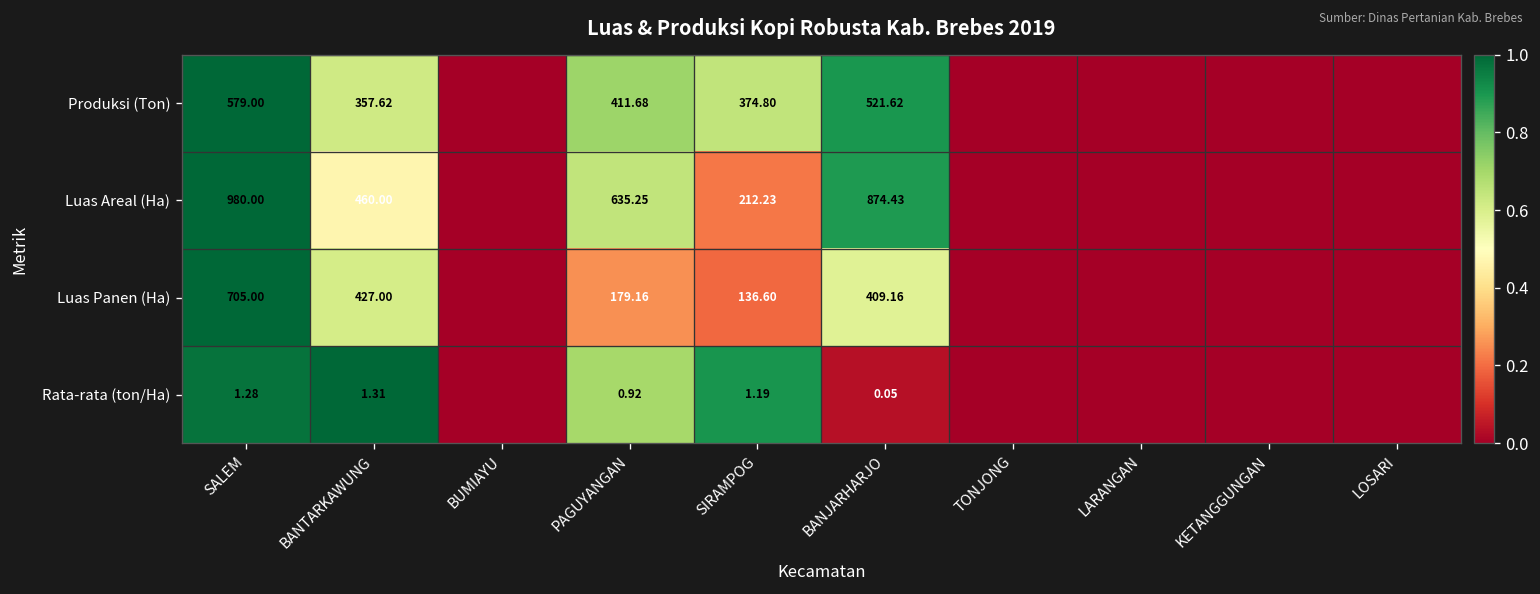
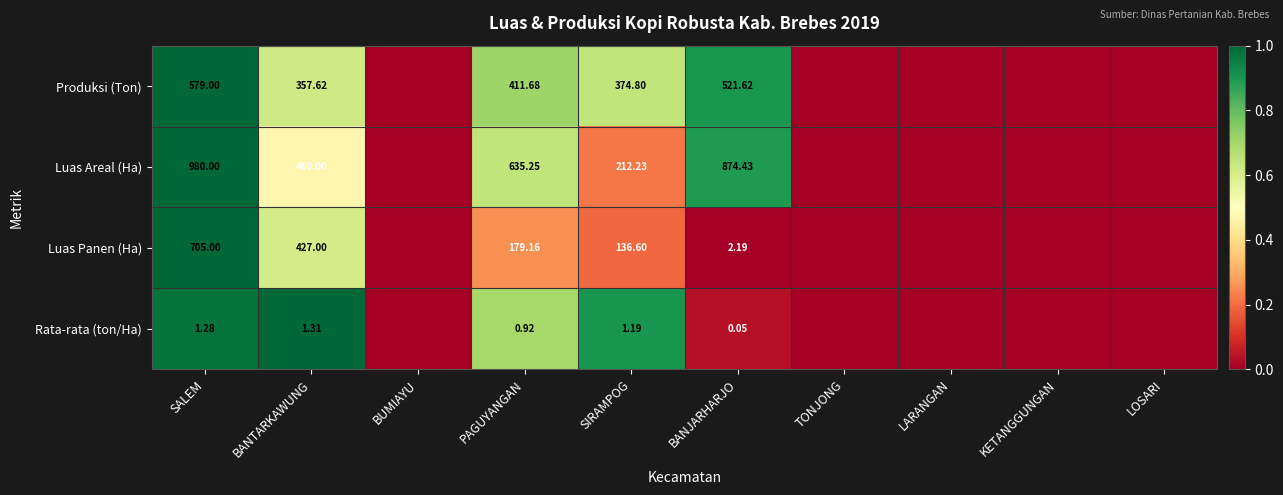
  {
    "Produksi (Ton)": {
      "SALEM": 579.00,
      "BANTARKAWUNG": 357.62,
      "PAGUYANGAN": 411.68,
      "SIRAMPOG": 374.80,
      "BANJARHARJO": 521.62
    },
    "Luas Areal (Ha)": {
      "SALEM": 980.00,
      "BANTARKAWUNG": 460.00,
      "PAGUYANGAN": 635.25,
      "SIRAMPOG": 212.23,
      "BANJARHARJO": 874.43
    },
    "Luas Panen (Ha)": {
      "SALEM": 705.00,
      "BANTARKAWUNG": 427.00,
      "PAGUYANGAN": 179.16,
      "SIRAMPOG": 136.60,
-     "BANJARHARJO": 409.16
+     "BANJARHARJO": 2.19
    },
    "Rata-rata (ton/Ha)": {
      "SALEM": 1.28,
      "BANTARKAWUNG": 1.31,
      "PAGUYANGAN": 0.92,
      "SIRAMPOG": 1.19,
      "BANJARHARJO": 0.05
    }
  }
